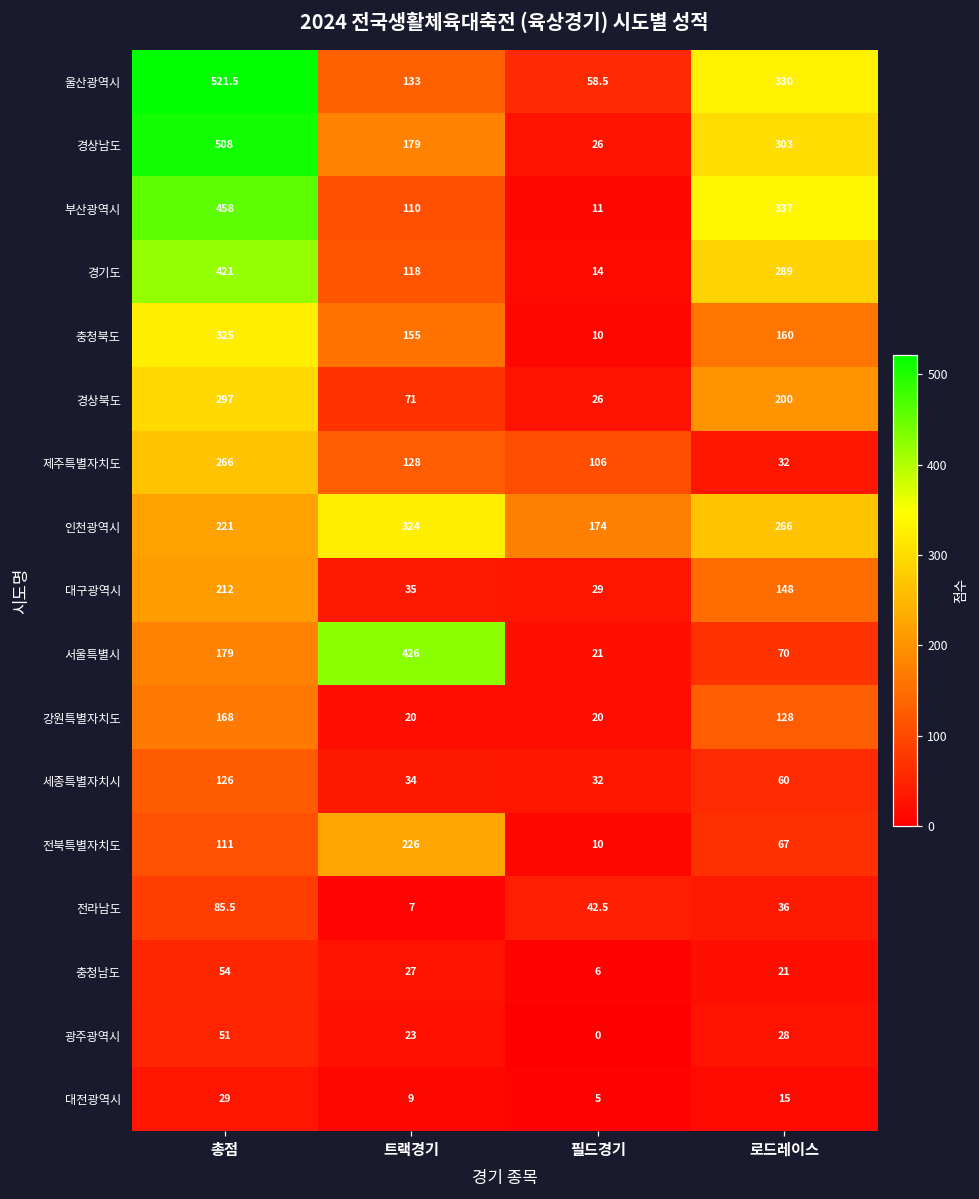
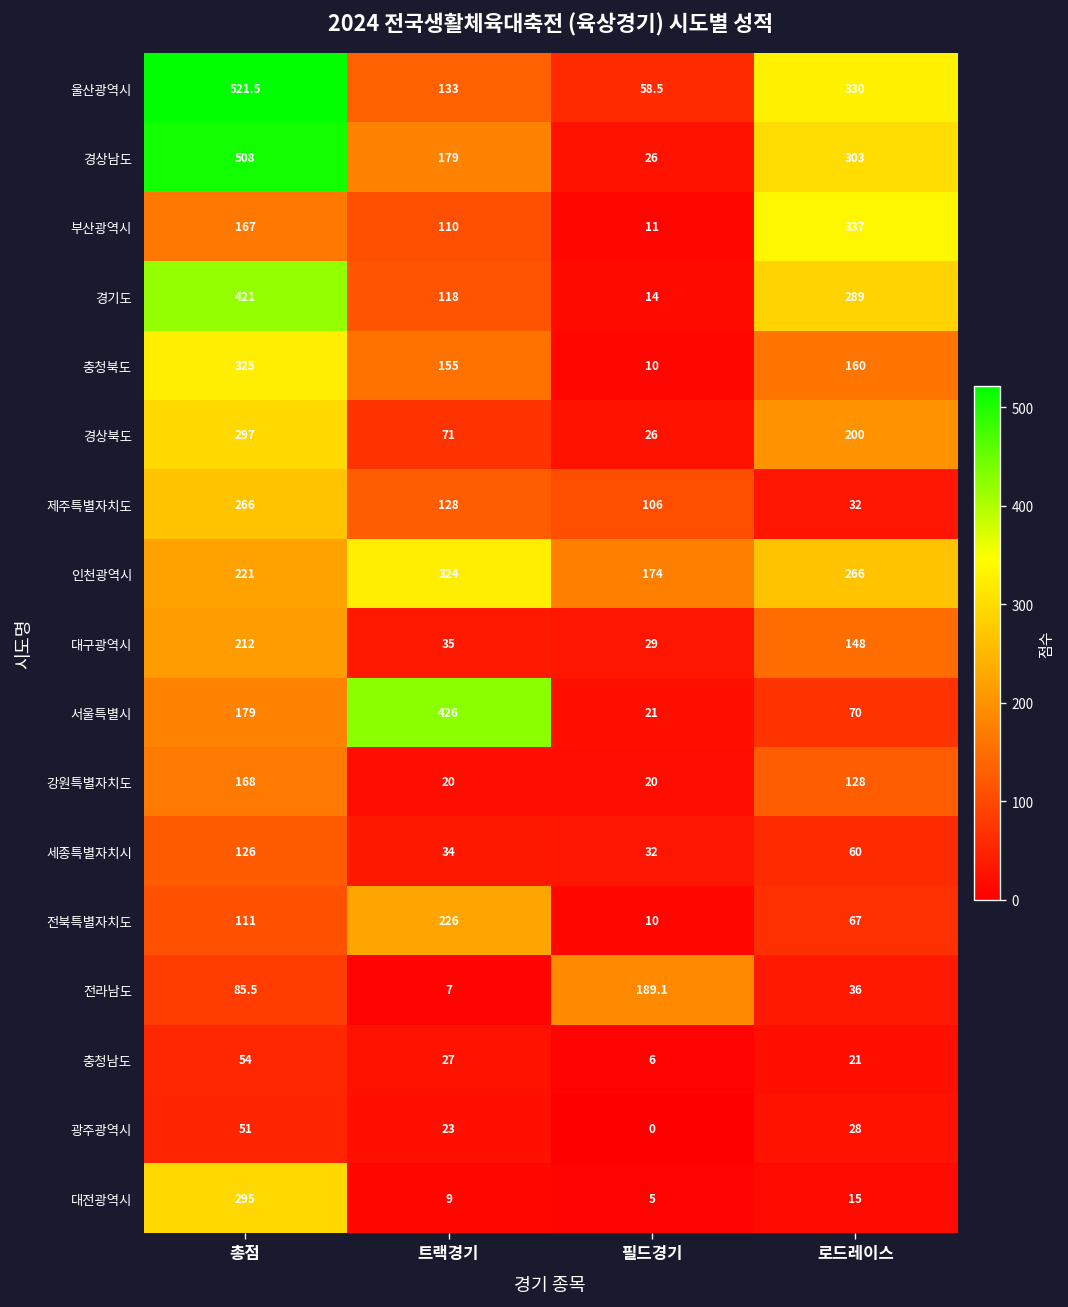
  {
    "울산광역시": {
      "총점": 521.5,
      "트랙경기": 133,
      "필드경기": 58.5,
      "로드레이스": 330
    },
    "경상남도": {
      "총점": 508,
      "트랙경기": 179,
      "필드경기": 26,
      "로드레이스": 303
    },
    "부산광역시": {
-     "총점": 458,
+     "총점": 167,
      "트랙경기": 110,
      "필드경기": 11,
      "로드레이스": 337
    },
    "경기도": {
      "총점": 421,
      "트랙경기": 118,
      "필드경기": 14,
      "로드레이스": 289
    },
    "충청북도": {
      "총점": 325,
      "트랙경기": 155,
      "필드경기": 10,
      "로드레이스": 160
    },
    "경상북도": {
      "총점": 297,
      "트랙경기": 71,
      "필드경기": 26,
      "로드레이스": 200
    },
    "제주특별자치도": {
      "총점": 266,
      "트랙경기": 128,
      "필드경기": 106,
      "로드레이스": 32
    },
    "인천광역시": {
      "총점": 221,
      "트랙경기": 324,
      "필드경기": 174,
      "로드레이스": 266
    },
    "대구광역시": {
      "총점": 212,
      "트랙경기": 35,
      "필드경기": 29,
      "로드레이스": 148
    },
    "서울특별시": {
      "총점": 179,
      "트랙경기": 426,
      "필드경기": 21,
      "로드레이스": 70
    },
    "강원특별자치도": {
      "총점": 168,
      "트랙경기": 20,
      "필드경기": 20,
      "로드레이스": 128
    },
    "세종특별자치시": {
      "총점": 126,
      "트랙경기": 34,
      "필드경기": 32,
      "로드레이스": 60
    },
    "전북특별자치도": {
      "총점": 111,
      "트랙경기": 226,
      "필드경기": 10,
      "로드레이스": 67
    },
    "전라남도": {
      "총점": 85.5,
      "트랙경기": 7,
-     "필드경기": 42.5,
+     "필드경기": 189.1,
      "로드레이스": 36
    },
    "충청남도": {
      "총점": 54,
      "트랙경기": 27,
      "필드경기": 6,
      "로드레이스": 21
    },
    "광주광역시": {
      "총점": 51,
      "트랙경기": 23,
      "필드경기": 0,
      "로드레이스": 28
    },
    "대전광역시": {
-     "총점": 29,
+     "총점": 295,
      "트랙경기": 9,
      "필드경기": 5,
      "로드레이스": 15
    }
  }
